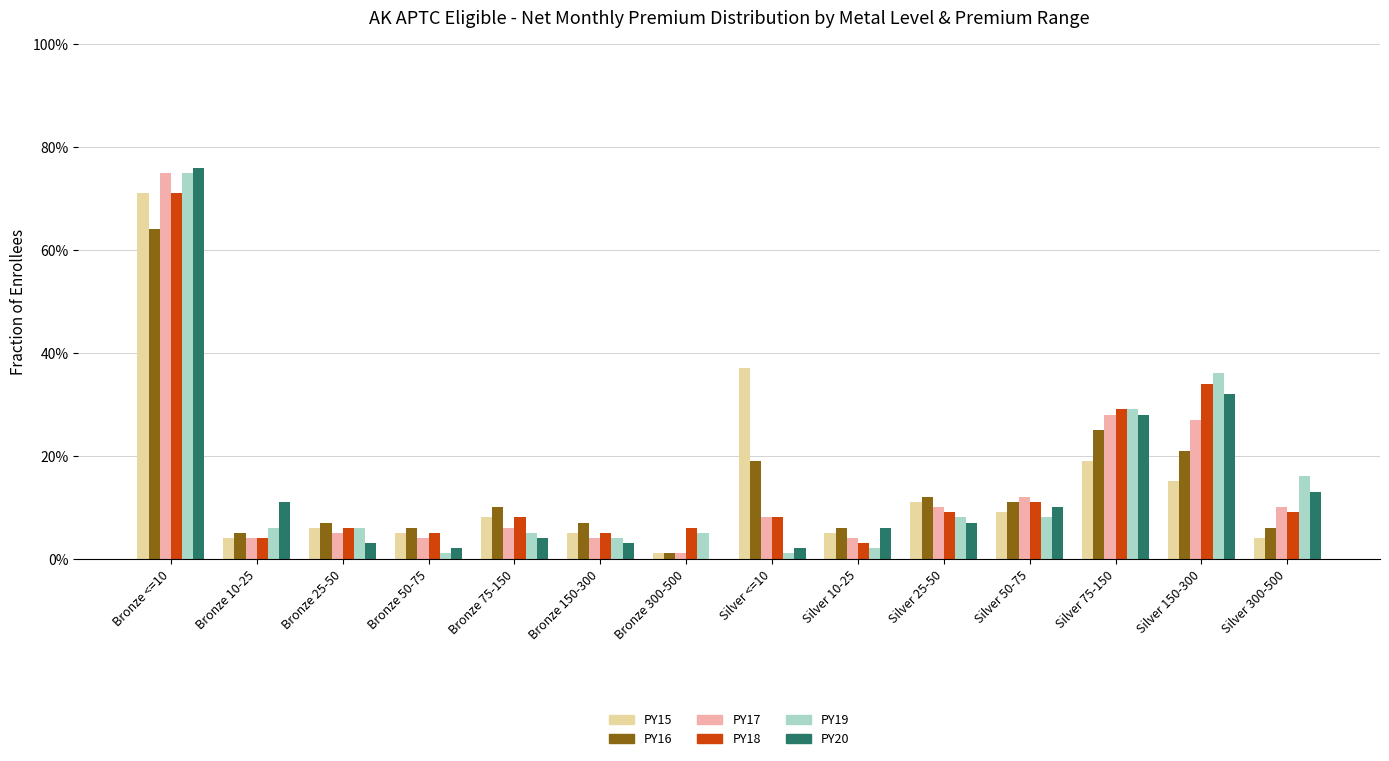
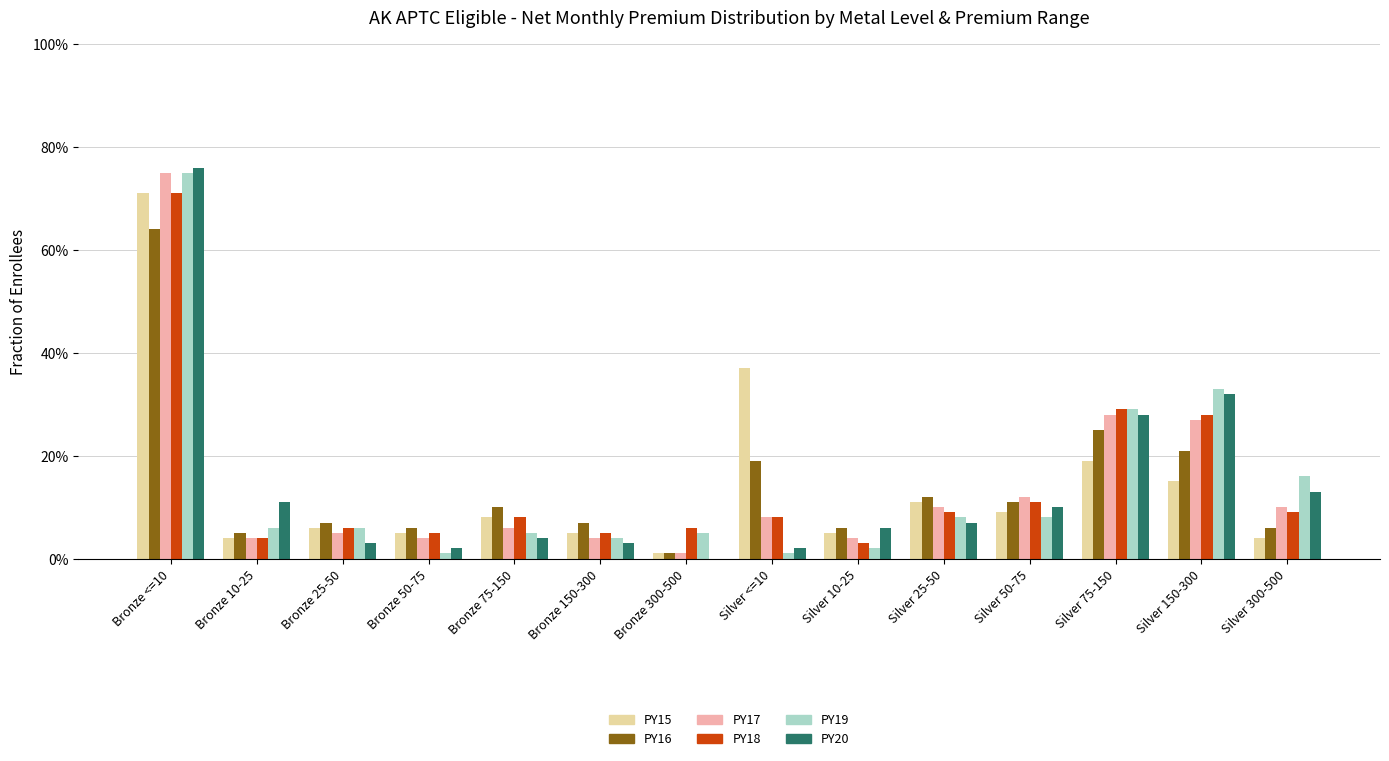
  {
    "PY16": {
      "Bronze <=10": "64%",
      "Bronze 10-25": "5%",
      "Bronze 25-50": "7%",
      "Bronze 50-75": "6%",
      "Bronze 75-150": "10%",
      "Bronze 150-300": "7%",
      "Bronze 300-500": "1%",
      "Silver <=10": "19%",
      "Silver 10-25": "6%",
      "Silver 25-50": "12%",
      "Silver 50-75": "11%",
      "Silver 75-150": "25%",
      "Silver 150-300": "21%",
      "Silver 300-500": "6%"
    },
    "PY18": {
      "Bronze <=10": "71%",
      "Bronze 10-25": "4%",
      "Bronze 25-50": "6%",
      "Bronze 50-75": "5%",
      "Bronze 75-150": "8%",
      "Bronze 150-300": "5%",
      "Bronze 300-500": "6%",
      "Silver <=10": "8%",
      "Silver 10-25": "3%",
      "Silver 25-50": "9%",
      "Silver 50-75": "11%",
      "Silver 75-150": "29%",
-     "Silver 150-300": "34%",
+     "Silver 150-300": "28%",
      "Silver 300-500": "9%"
    },
    "PY19": {
      "Bronze <=10": "75%",
      "Bronze 10-25": "6%",
      "Bronze 25-50": "6%",
      "Bronze 50-75": "1%",
      "Bronze 75-150": "5%",
      "Bronze 150-300": "4%",
      "Bronze 300-500": "5%",
      "Silver <=10": "1%",
      "Silver 10-25": "2%",
      "Silver 25-50": "8%",
      "Silver 50-75": "8%",
      "Silver 75-150": "29%",
-     "Silver 150-300": "36%",
+     "Silver 150-300": "33%",
      "Silver 300-500": "16%"
    },
    "PY20": {
      "Bronze <=10": "76%",
      "Bronze 10-25": "11%",
      "Bronze 25-50": "3%",
      "Bronze 50-75": "2%",
      "Bronze 75-150": "4%",
      "Bronze 150-300": "3%",
      "Bronze 300-500": "0%",
      "Silver <=10": "2%",
      "Silver 10-25": "6%",
      "Silver 25-50": "7%",
      "Silver 50-75": "10%",
      "Silver 75-150": "28%",
      "Silver 150-300": "32%",
      "Silver 300-500": "13%"
    }
  }
